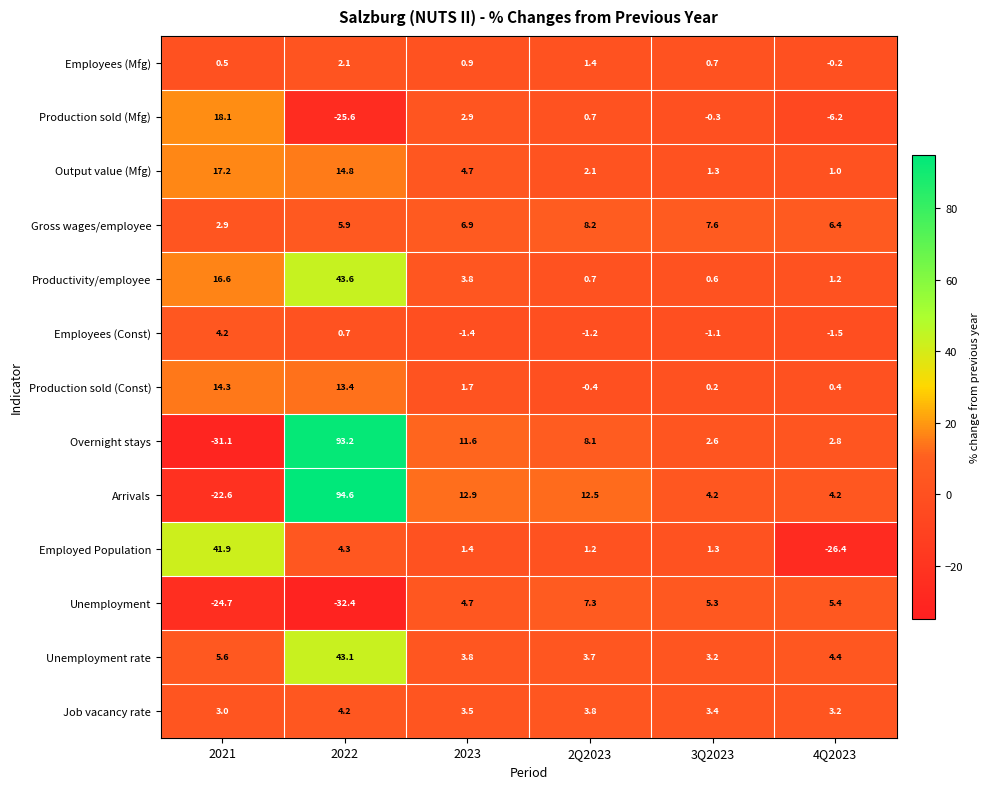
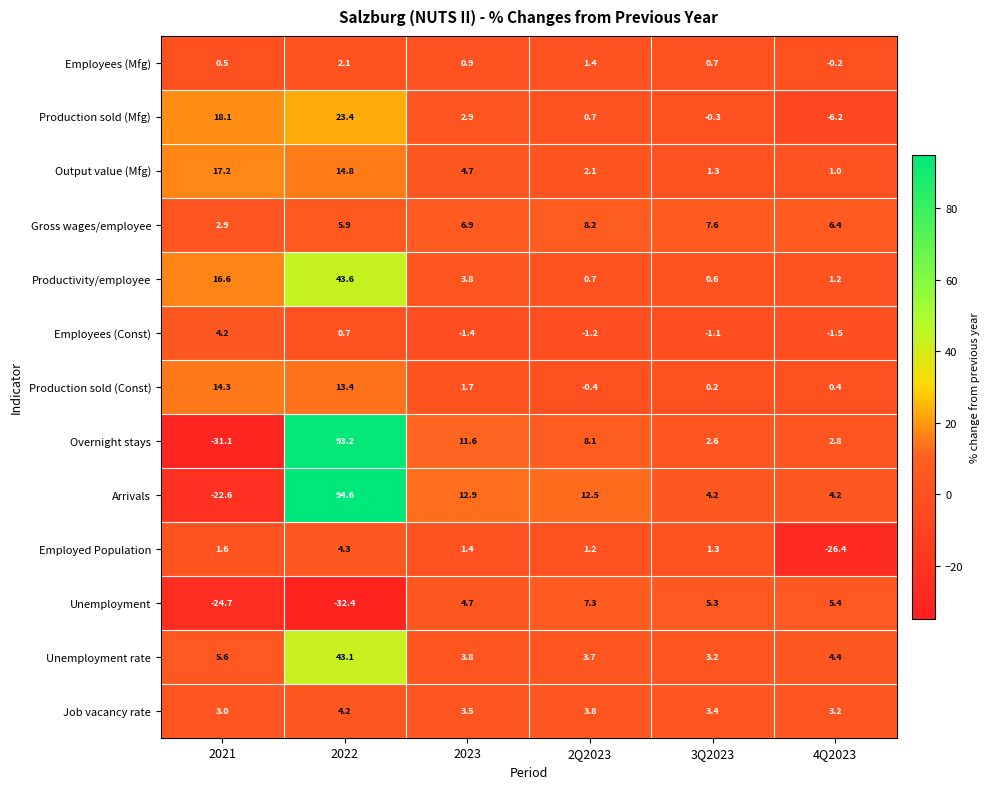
  {
    "Employees (Mfg)": {
      "2021": 0.5,
      "2022": 2.1,
      "2023": 0.9,
      "2Q2023": 1.4,
      "3Q2023": 0.7,
      "4Q2023": -0.2
    },
    "Production sold (Mfg)": {
      "2021": 18.1,
-     "2022": -25.6,
+     "2022": 23.4,
      "2023": 2.9,
      "2Q2023": 0.7,
      "3Q2023": -0.3,
      "4Q2023": -6.2
    },
    "Output value (Mfg)": {
      "2021": 17.2,
      "2022": 14.8,
      "2023": 4.7,
      "2Q2023": 2.1,
      "3Q2023": 1.3,
      "4Q2023": 1.0
    },
    "Gross wages/employee": {
      "2021": 2.9,
      "2022": 5.9,
      "2023": 6.9,
      "2Q2023": 8.2,
      "3Q2023": 7.6,
      "4Q2023": 6.4
    },
    "Productivity/employee": {
      "2021": 16.6,
      "2022": 43.6,
      "2023": 3.8,
      "2Q2023": 0.7,
      "3Q2023": 0.6,
      "4Q2023": 1.2
    },
    "Employees (Const)": {
      "2021": 4.2,
      "2022": 0.7,
      "2023": -1.4,
      "2Q2023": -1.2,
      "3Q2023": -1.1,
      "4Q2023": -1.5
    },
    "Production sold (Const)": {
      "2021": 14.3,
      "2022": 13.4,
      "2023": 1.7,
      "2Q2023": -0.4,
      "3Q2023": 0.2,
      "4Q2023": 0.4
    },
    "Overnight stays": {
      "2021": -31.1,
      "2022": 93.2,
      "2023": 11.6,
      "2Q2023": 8.1,
      "3Q2023": 2.6,
      "4Q2023": 2.8
    },
    "Arrivals": {
      "2021": -22.6,
      "2022": 94.6,
      "2023": 12.9,
      "2Q2023": 12.5,
      "3Q2023": 4.2,
      "4Q2023": 4.2
    },
    "Employed Population": {
-     "2021": 41.9,
+     "2021": 1.6,
      "2022": 4.3,
      "2023": 1.4,
      "2Q2023": 1.2,
      "3Q2023": 1.3,
      "4Q2023": -26.4
    },
    "Unemployment": {
      "2021": -24.7,
      "2022": -32.4,
      "2023": 4.7,
      "2Q2023": 7.3,
      "3Q2023": 5.3,
      "4Q2023": 5.4
    },
    "Unemployment rate": {
      "2021": 5.6,
      "2022": 43.1,
      "2023": 3.8,
      "2Q2023": 3.7,
      "3Q2023": 3.2,
      "4Q2023": 4.4
    },
    "Job vacancy rate": {
      "2021": 3.0,
      "2022": 4.2,
      "2023": 3.5,
      "2Q2023": 3.8,
      "3Q2023": 3.4,
      "4Q2023": 3.2
    }
  }
